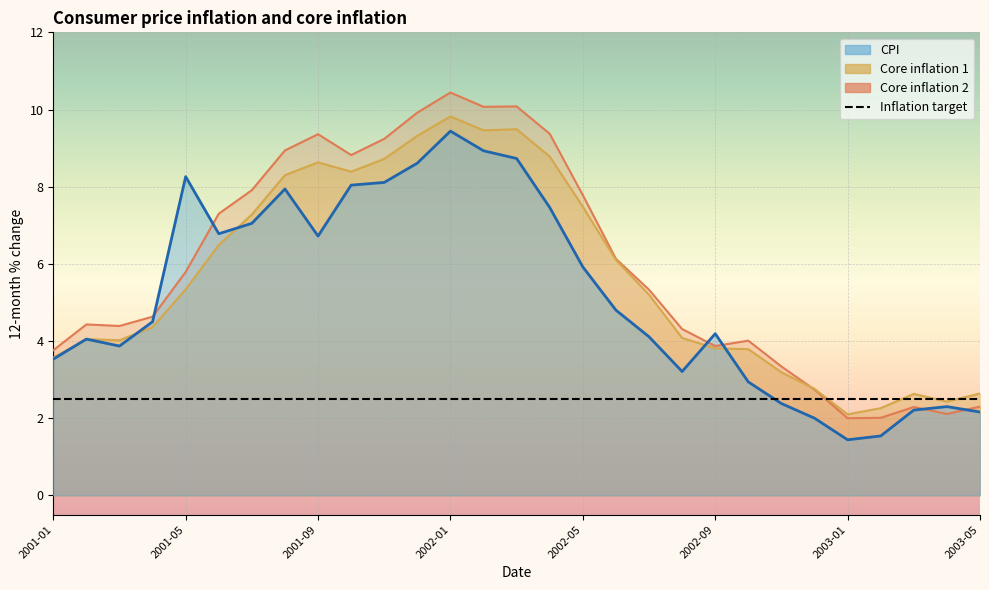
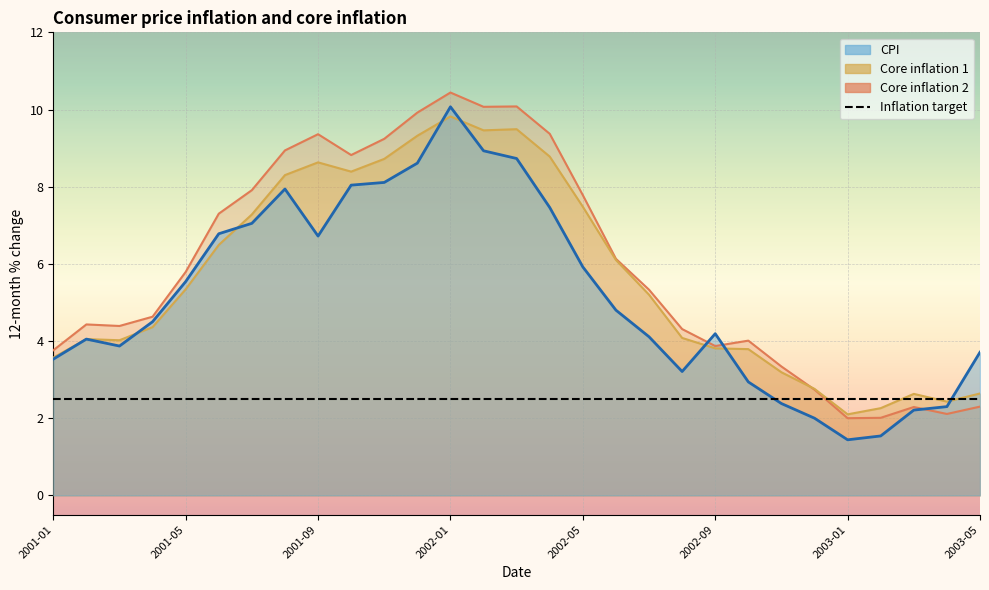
  {
    "CPI": {
-     "2001-05": 8.3,
+     "2001-05": 5.5,
      "2001-09": 6.7,
-     "2002-01": 9.4,
+     "2002-01": 10.1,
      "2002-05": 5.9,
      "2002-09": 4.2,
      "2003-01": 1.4,
-     "2003-05": 2.2
+     "2003-05": 3.7
    },
    "Inflation target": {
      "2001-01": 2.5,
      "2001-05": 2.5,
      "2001-09": 2.5,
      "2002-01": 2.5,
      "2002-05": 2.5,
      "2002-09": 2.5,
      "2003-01": 2.5,
      "2003-05": 2.5
    }
  }
